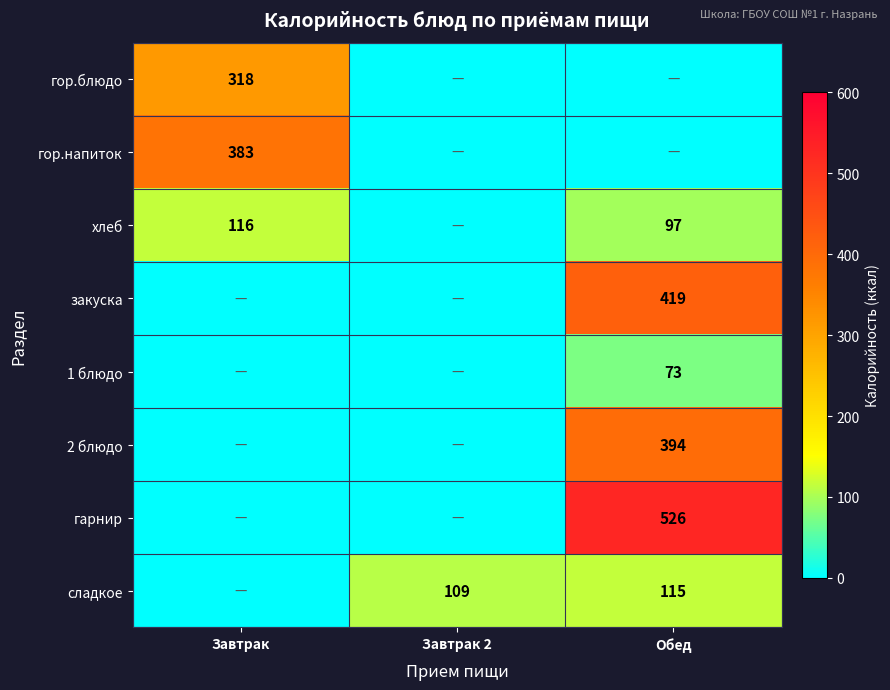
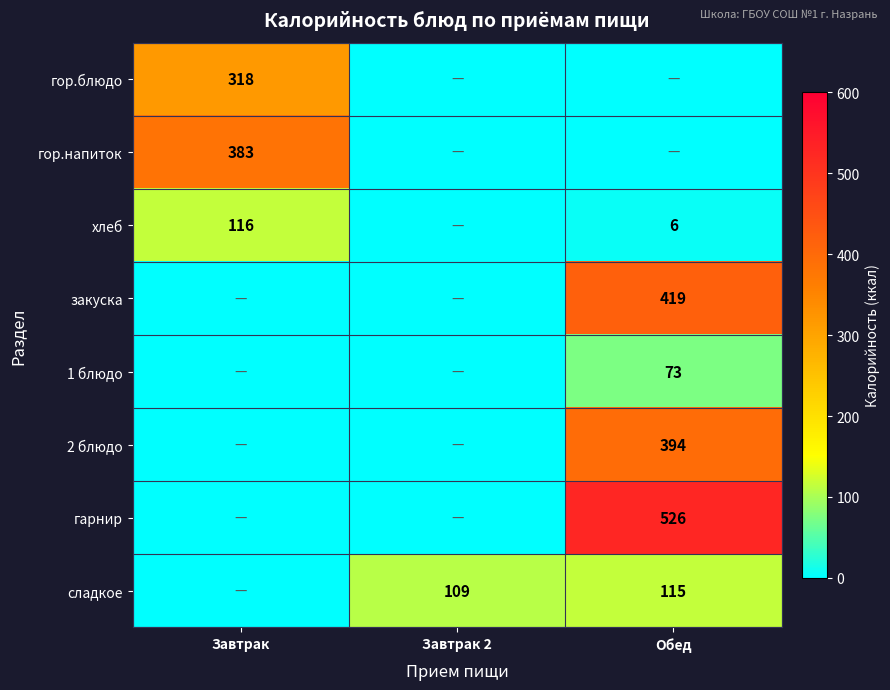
  {
    "гор.блюдо": {
      "Завтрак": 318
    },
    "гор.напиток": {
      "Завтрак": 383
    },
    "хлеб": {
      "Завтрак": 116,
-     "Обед": 97
+     "Обед": 6
    },
    "закуска": {
      "Обед": 419
    },
    "1 блюдо": {
      "Обед": 73
    },
    "2 блюдо": {
      "Обед": 394
    },
    "гарнир": {
      "Обед": 526
    },
    "сладкое": {
      "Завтрак 2": 109,
      "Обед": 115
    }
  }
